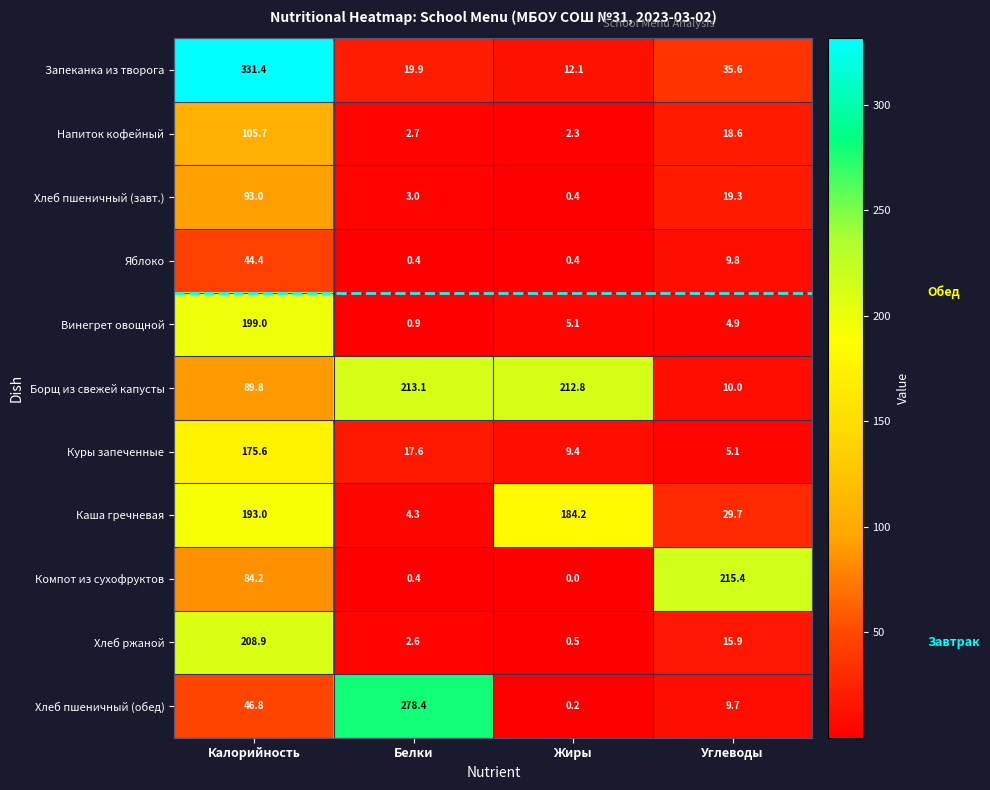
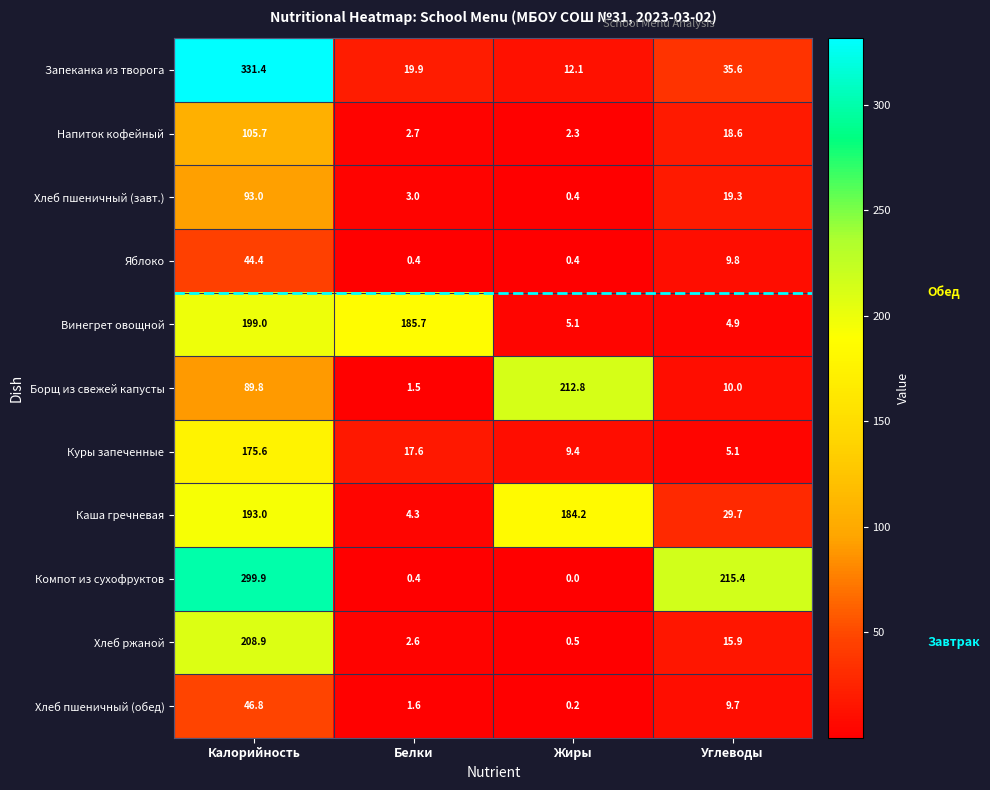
  {
    "Запеканка из творога": {
      "Калорийность": 331.4,
      "Белки": 19.9,
      "Жиры": 12.1,
      "Углеводы": 35.6
    },
    "Напиток кофейный": {
      "Калорийность": 105.7,
      "Белки": 2.7,
      "Жиры": 2.3,
      "Углеводы": 18.6
    },
    "Хлеб пшеничный (завт.)": {
      "Калорийность": 93.0,
      "Белки": 3.0,
      "Жиры": 0.4,
      "Углеводы": 19.3
    },
    "Яблоко": {
      "Калорийность": 44.4,
      "Белки": 0.4,
      "Жиры": 0.4,
      "Углеводы": 9.8
    },
    "Винегрет овощной": {
      "Калорийность": 199.0,
-     "Белки": 0.9,
+     "Белки": 185.7,
      "Жиры": 5.1,
      "Углеводы": 4.9
    },
    "Борщ из свежей капусты": {
      "Калорийность": 89.8,
-     "Белки": 213.1,
+     "Белки": 1.5,
      "Жиры": 212.8,
      "Углеводы": 10.0
    },
    "Куры запеченные": {
      "Калорийность": 175.6,
      "Белки": 17.6,
      "Жиры": 9.4,
      "Углеводы": 5.1
    },
    "Каша гречневая": {
      "Калорийность": 193.0,
      "Белки": 4.3,
      "Жиры": 184.2,
      "Углеводы": 29.7
    },
    "Компот из сухофруктов": {
-     "Калорийность": 84.2,
+     "Калорийность": 299.9,
      "Белки": 0.4,
      "Жиры": 0.0,
      "Углеводы": 215.4
    },
    "Хлеб ржаной": {
      "Калорийность": 208.9,
      "Белки": 2.6,
      "Жиры": 0.5,
      "Углеводы": 15.9
    },
    "Хлеб пшеничный (обед)": {
      "Калорийность": 46.8,
-     "Белки": 278.4,
+     "Белки": 1.6,
      "Жиры": 0.2,
      "Углеводы": 9.7
    }
  }
